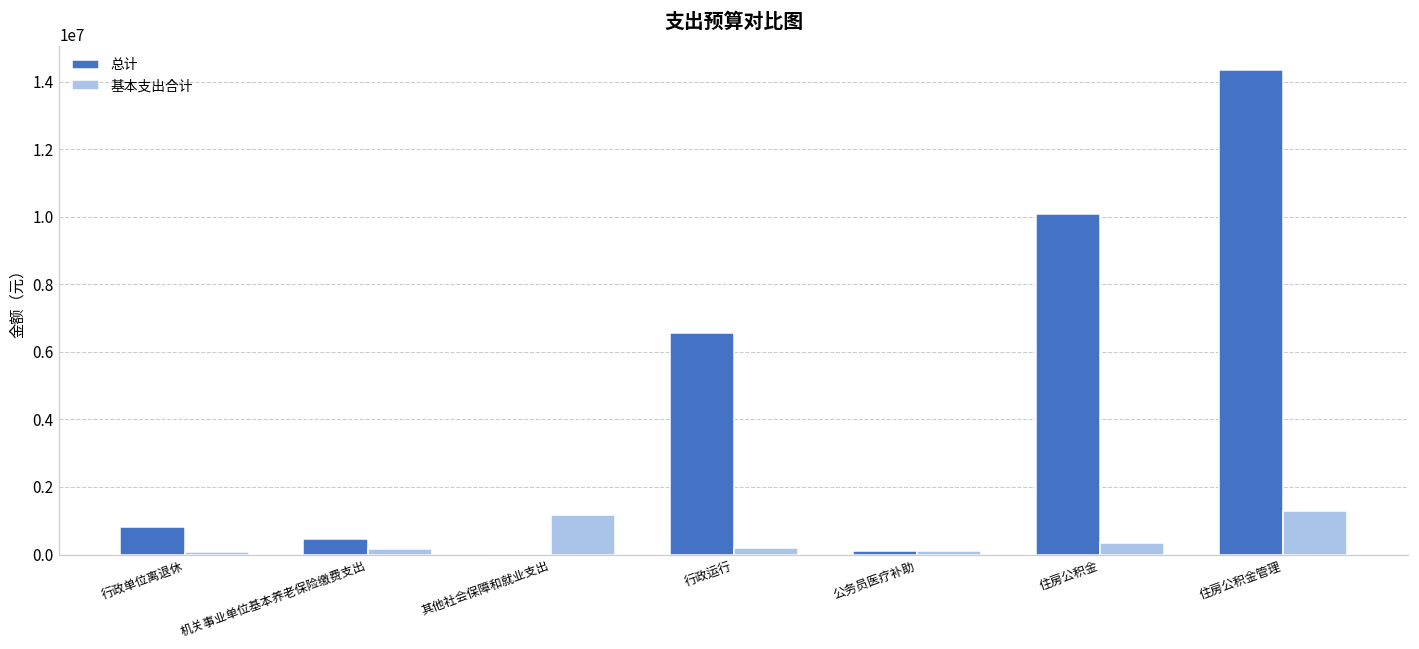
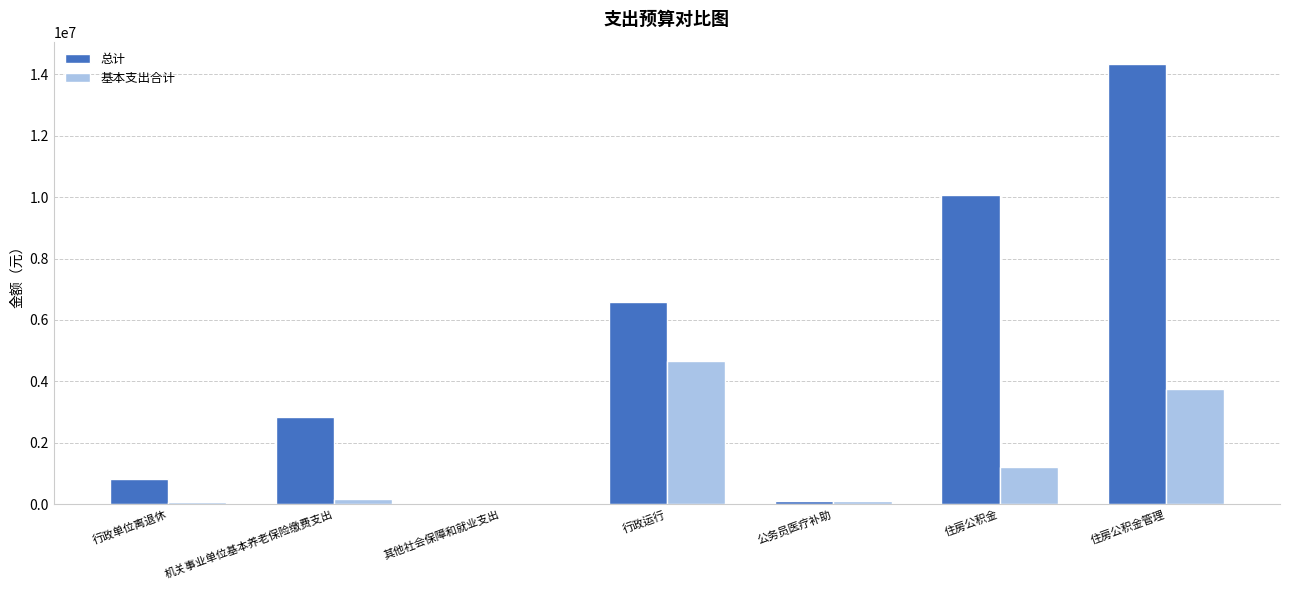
  {
    "总计": {
      "行政单位离退休": 800000,
-     "机关事业单位基本养老保险缴费支出": 500000,
+     "机关事业单位基本养老保险缴费支出": 2800000,
      "行政运行": 6600000,
      "公务员医疗补助": 100000,
      "住房公积金": 10100000,
      "住房公积金管理": 14300000
    },
    "基本支出合计": {
      "行政单位离退休": 100000,
      "机关事业单位基本养老保险缴费支出": 200000,
-     "其他社会保障和就业支出": 1200000,
-     "行政运行": 200000,
+     "其他社会保障和就业支出": 0,
+     "行政运行": 4700000,
      "公务员医疗补助": 100000,
-     "住房公积金": 300000,
-     "住房公积金管理": 1300000
+     "住房公积金": 1200000,
+     "住房公积金管理": 3700000
    }
  }
